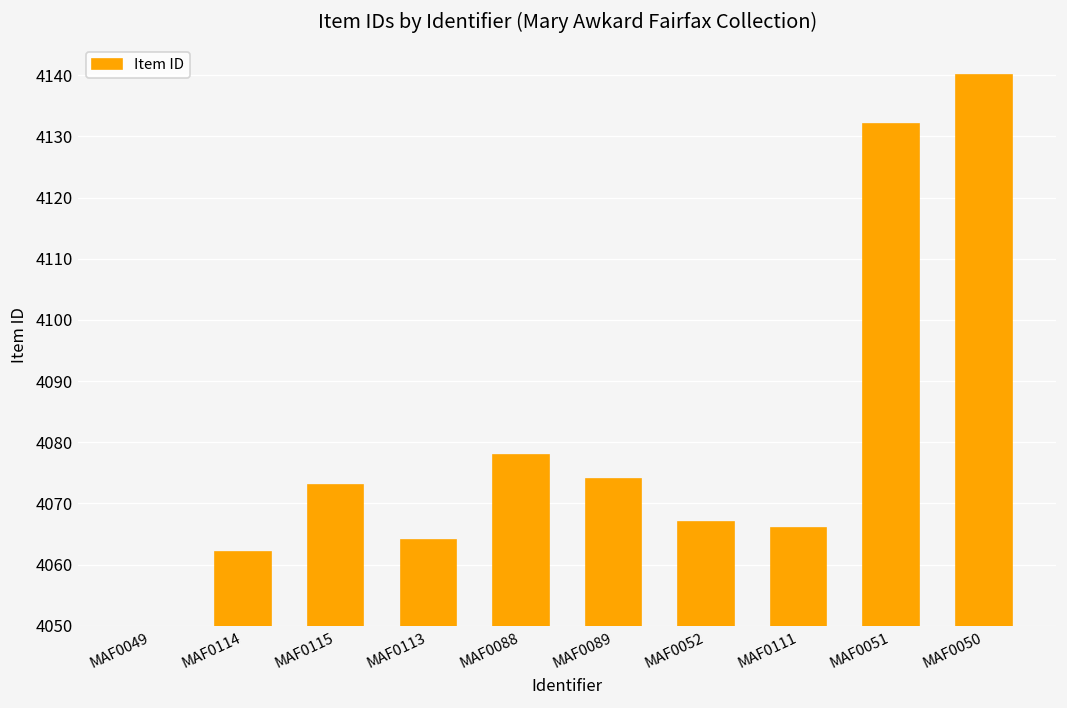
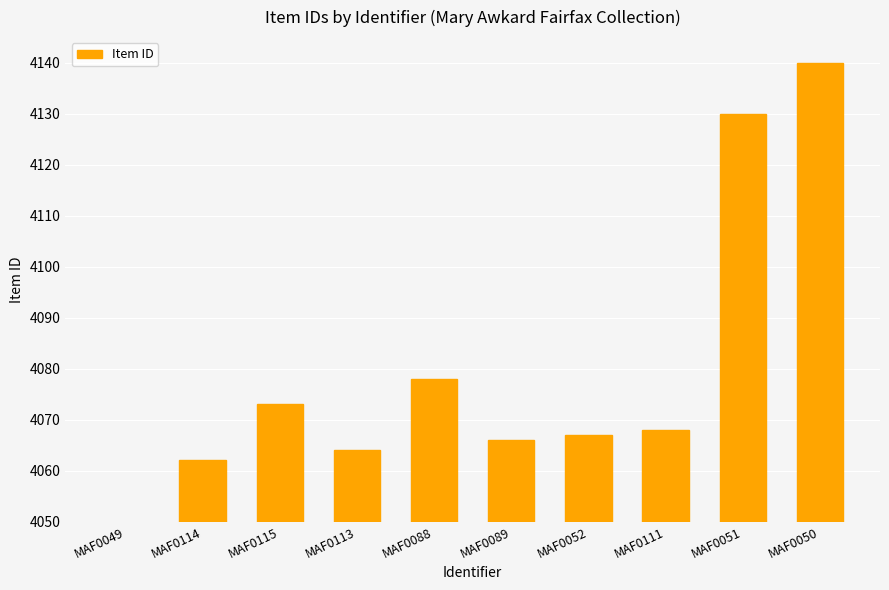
  {
    "MAF0114": 4062,
    "MAF0115": 4073,
    "MAF0113": 4064,
    "MAF0088": 4078,
-   "MAF0089": 4074,
+   "MAF0089": 4066,
    "MAF0052": 4067,
-   "MAF0111": 4066,
-   "MAF0051": 4132,
+   "MAF0111": 4068,
+   "MAF0051": 4130,
    "MAF0050": 4140
  }
